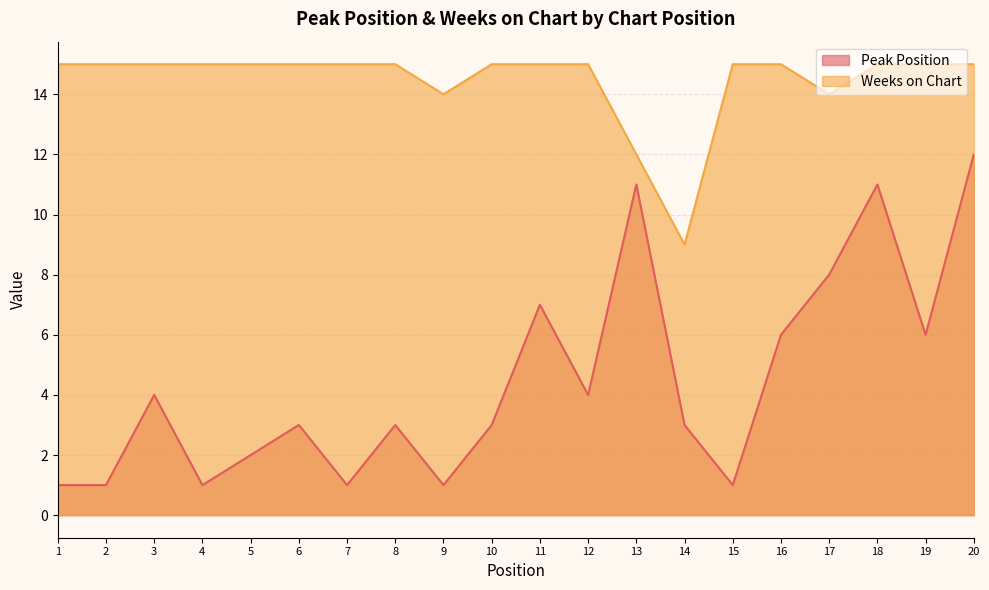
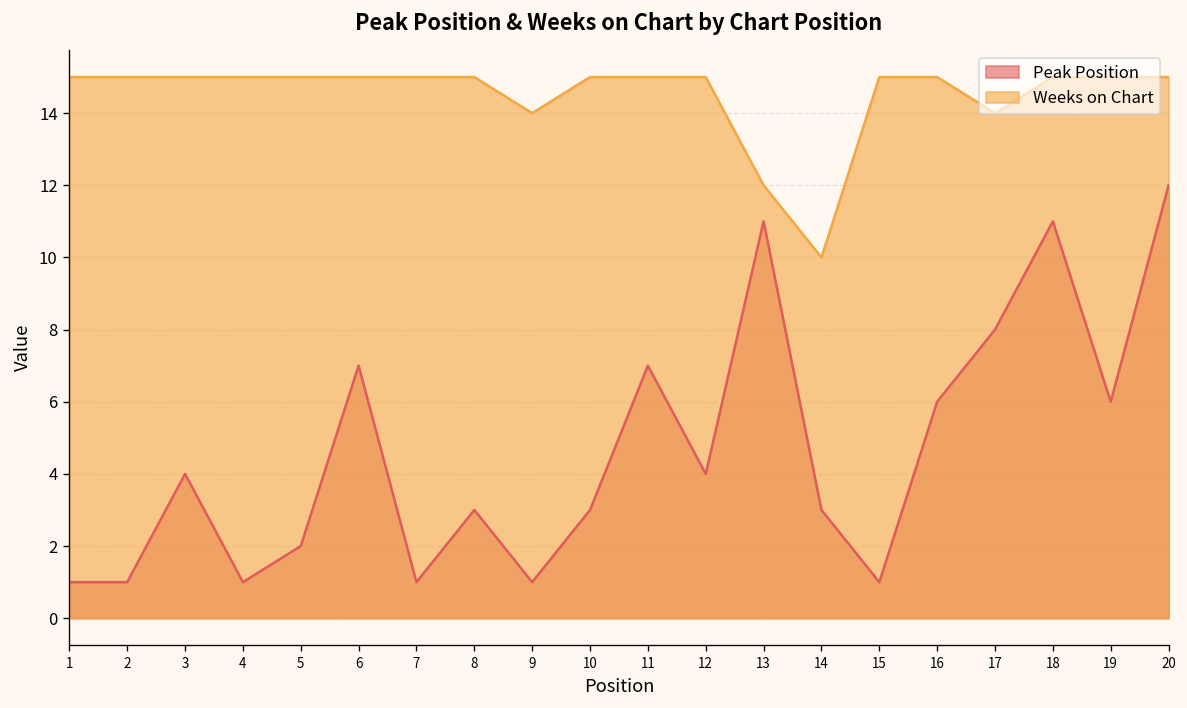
  {
    "Peak Position": {
      "1": 1,
      "2": 1,
      "3": 4,
      "4": 1,
      "5": 2,
-     "6": 3,
+     "6": 7,
      "7": 1,
      "8": 3,
      "9": 1,
      "10": 3,
      "11": 7,
      "12": 4,
      "13": 11,
      "14": 3,
      "15": 1,
      "16": 6,
      "17": 8,
      "18": 11,
      "19": 6,
      "20": 12
    },
    "Weeks on Chart": {
      "1": 15,
      "2": 15,
      "3": 15,
      "4": 15,
      "5": 15,
      "6": 15,
      "7": 15,
      "8": 15,
      "9": 14,
      "10": 15,
      "11": 15,
      "12": 15,
      "13": 12,
-     "14": 9,
+     "14": 10,
      "15": 15,
      "16": 15,
      "20": 15
    }
  }
